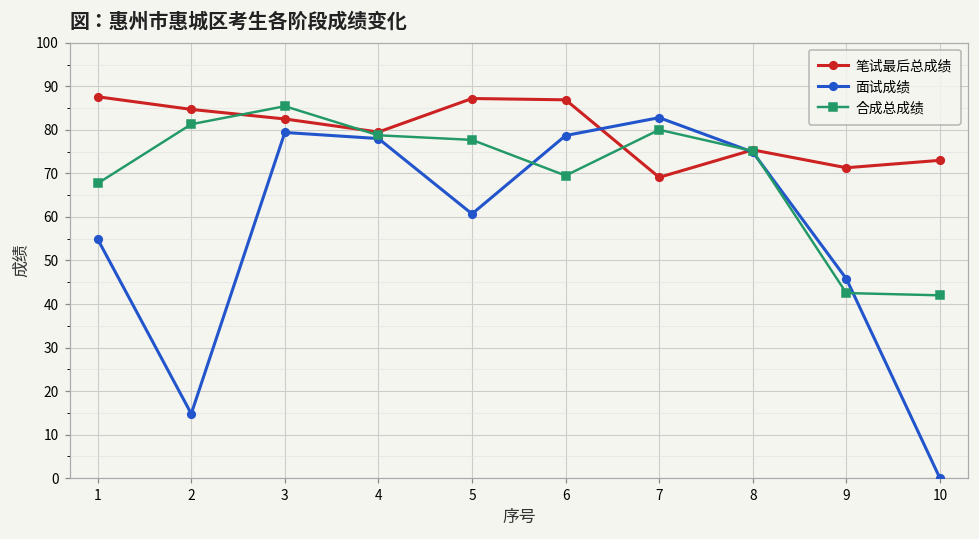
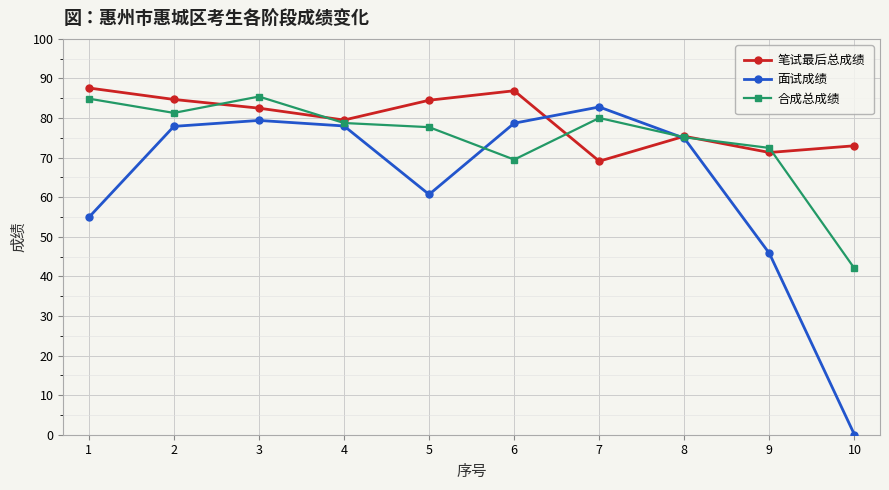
  {
    "笔试最后总成绩": {
      "1": 88,
      "2": 85,
      "3": 83,
      "4": 80,
-     "5": 87,
+     "5": 85,
      "6": 87,
      "7": 69,
      "9": 71,
      "10": 73
    },
    "面试成绩": {
      "1": 55,
-     "2": 15,
+     "2": 78,
      "3": 79,
      "4": 78,
      "5": 61,
      "6": 79,
      "7": 83,
      "9": 46,
      "10": 0
    },
    "合成总成绩": {
-     "1": 68,
+     "1": 85,
      "2": 81,
      "3": 85,
      "4": 79,
      "5": 78,
      "6": 70,
      "7": 80,
-     "9": 43,
+     "9": 72,
      "10": 42
    }
  }
